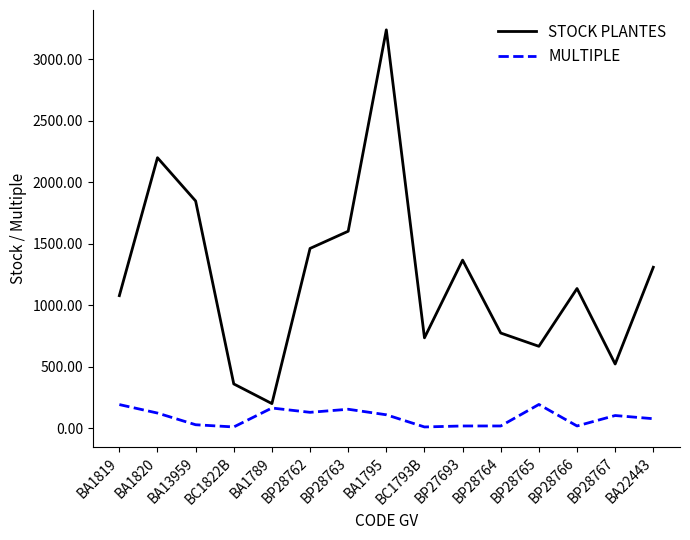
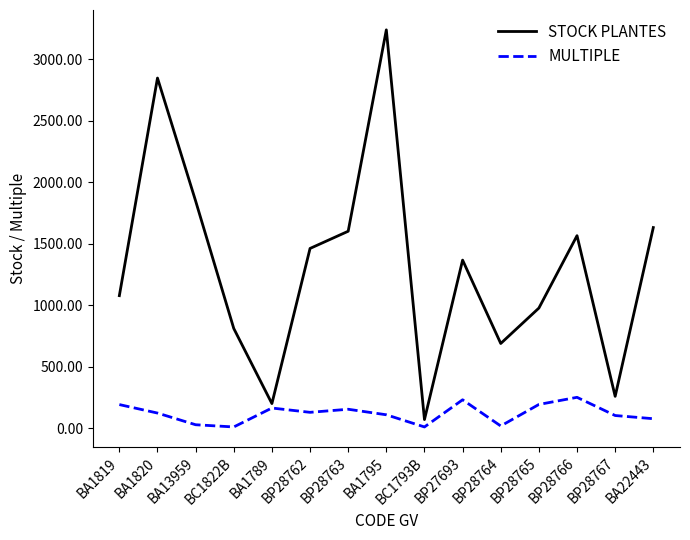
  {
    "STOCK PLANTES": {
      "BA1819": 1080,
-     "BA1820": 2200,
+     "BA1820": 2850,
      "BA13959": 1850,
-     "BC1822B": 360,
+     "BC1822B": 810,
      "BA1789": 200,
      "BP28762": 1460,
      "BP28763": 1600,
      "BA1795": 3240,
-     "BC1793B": 740,
+     "BC1793B": 70,
      "BP27693": 1370,
-     "BP28764": 770,
-     "BP28765": 670,
-     "BP28766": 1140,
-     "BP28767": 520,
-     "BA22443": 1310
+     "BP28764": 690,
+     "BP28765": 980,
+     "BP28766": 1570,
+     "BP28767": 260,
+     "BA22443": 1630
    },
    "MULTIPLE": {
      "BA1819": 190,
      "BA1820": 120,
      "BA13959": 30,
      "BC1822B": 10,
      "BA1789": 160,
      "BP28762": 130,
      "BP28763": 150,
      "BA1795": 110,
      "BC1793B": 10,
-     "BP27693": 20,
+     "BP27693": 230,
      "BP28764": 20,
      "BP28765": 190,
-     "BP28766": 20,
+     "BP28766": 250,
      "BP28767": 100,
      "BA22443": 80
    }
  }
